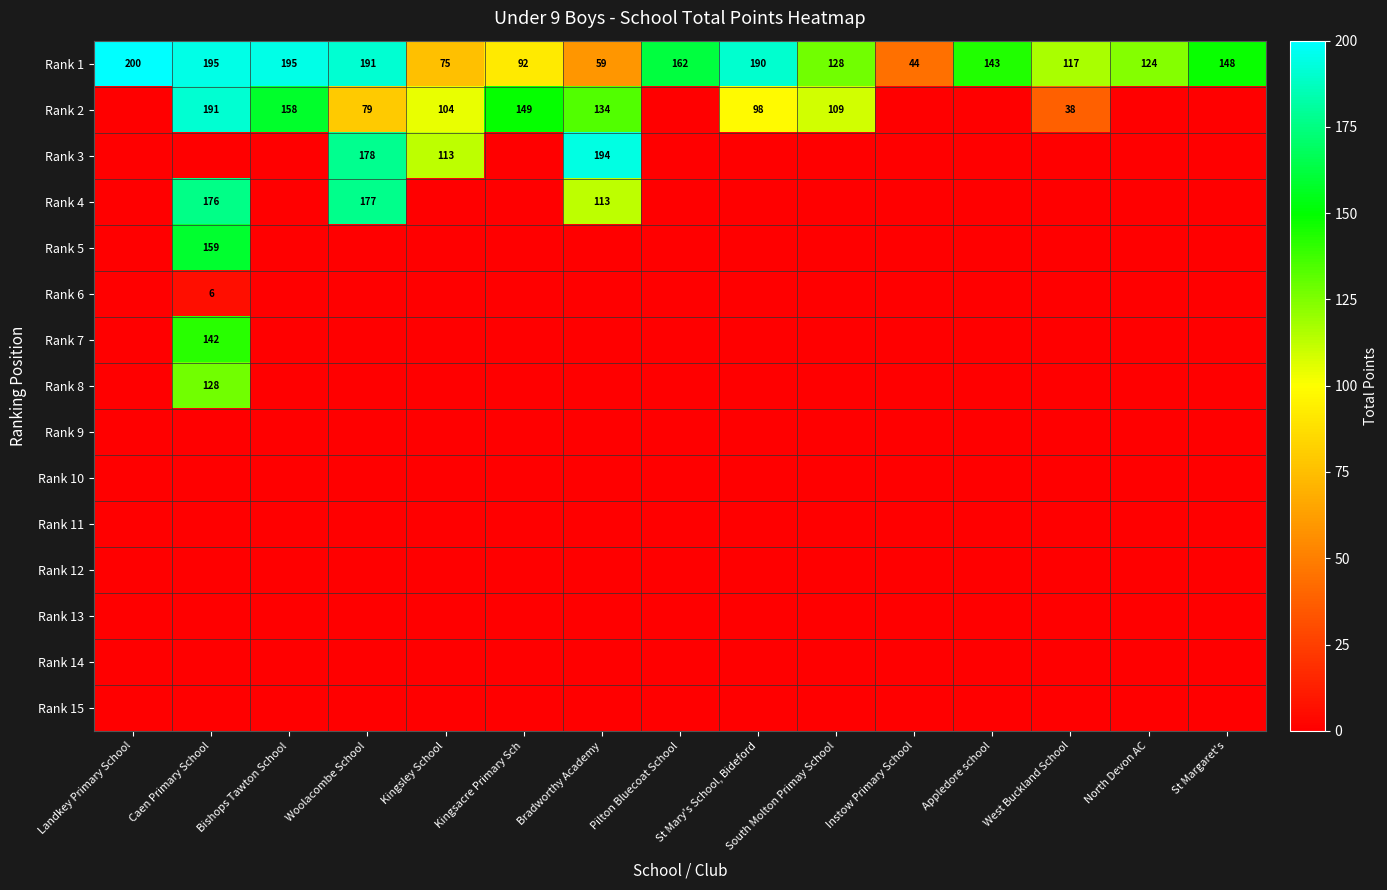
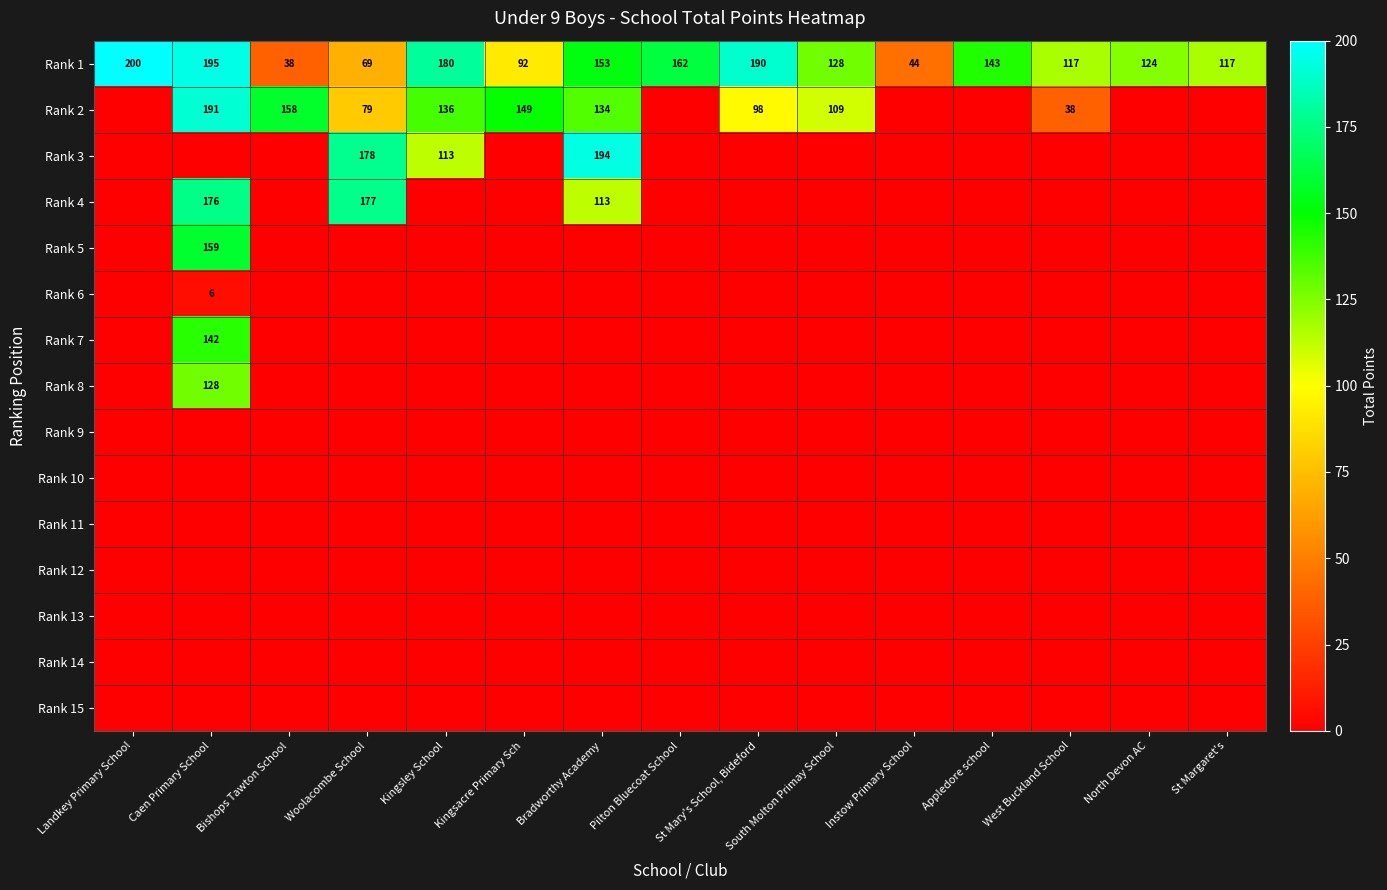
  {
    "Rank 1": {
      "Landkey Primary School": 200,
      "Caen Primary School": 195,
-     "Bishops Tawton School": 195,
-     "Woolacombe School": 191,
-     "Kingsley School": 75,
+     "Bishops Tawton School": 38,
+     "Woolacombe School": 69,
+     "Kingsley School": 180,
      "Kingsacre Primary Sch": 92,
-     "Bradworthy Academy": 59,
+     "Bradworthy Academy": 153,
      "Pilton Bluecoat School": 162,
      "St Mary's School, Bideford": 190,
      "South Molton Primay School": 128,
      "Instow Primary School": 44,
      "Appledore school": 143,
      "West Buckland School": 117,
      "North Devon AC": 124,
-     "St Margaret's": 148
+     "St Margaret's": 117
    },
    "Rank 2": {
      "Caen Primary School": 191,
      "Bishops Tawton School": 158,
      "Woolacombe School": 79,
-     "Kingsley School": 104,
+     "Kingsley School": 136,
      "Kingsacre Primary Sch": 149,
      "Bradworthy Academy": 134,
      "St Mary's School, Bideford": 98,
      "South Molton Primay School": 109,
      "West Buckland School": 38
    },
    "Rank 3": {
      "Woolacombe School": 178,
      "Kingsley School": 113,
      "Bradworthy Academy": 194
    },
    "Rank 4": {
      "Caen Primary School": 176,
      "Woolacombe School": 177,
      "Bradworthy Academy": 113
    },
    "Rank 5": {
      "Caen Primary School": 159
    },
    "Rank 6": {
      "Caen Primary School": 6
    },
    "Rank 7": {
      "Caen Primary School": 142
    },
    "Rank 8": {
      "Caen Primary School": 128
    }
  }
